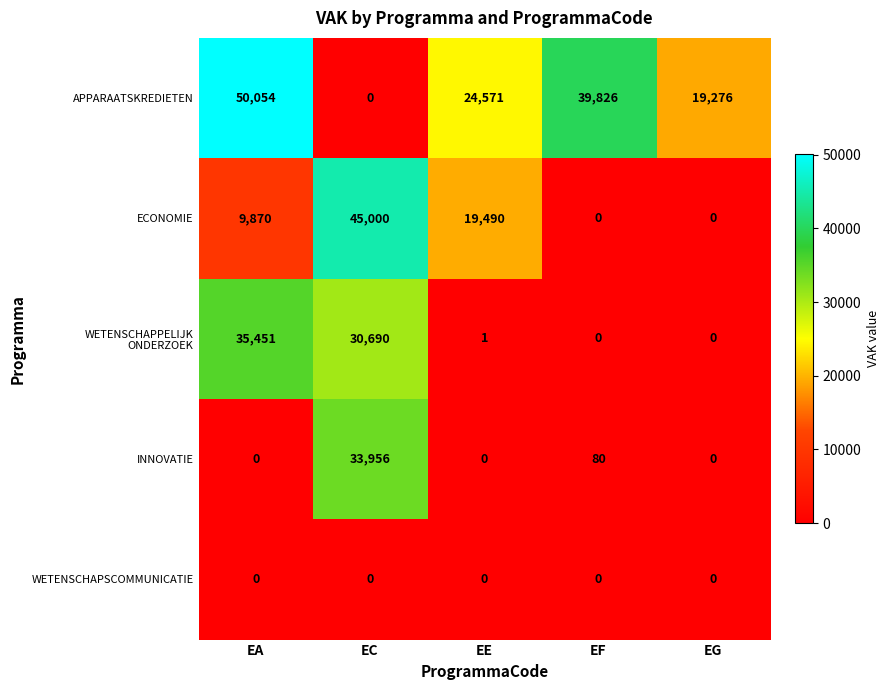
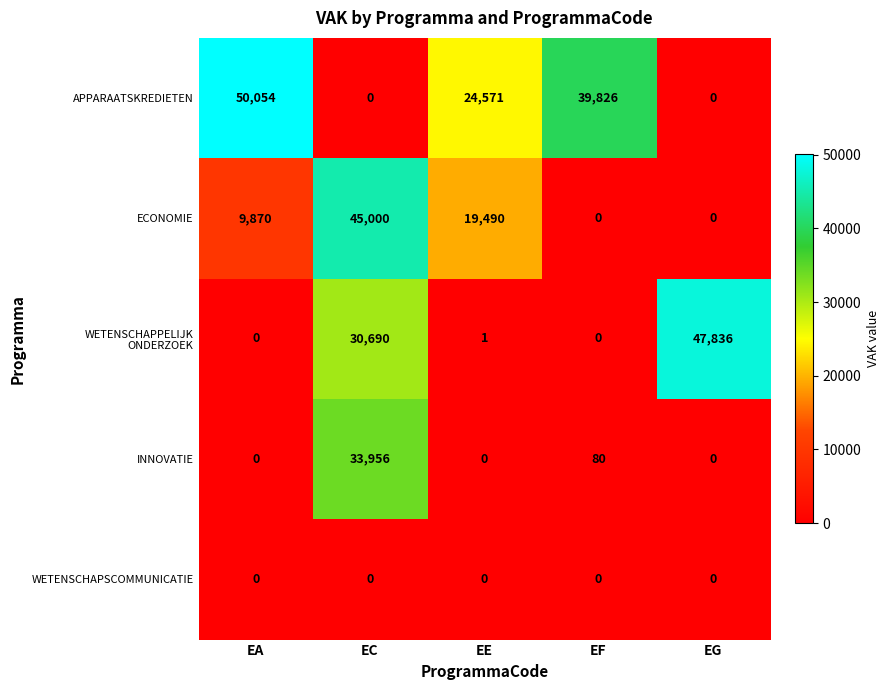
  {
    "APPARAATSKREDIETEN": {
      "EA": "50,054",
      "EC": "0",
      "EE": "24,571",
      "EF": "39,826",
-     "EG": "19,276"
+     "EG": "0"
    },
    "ECONOMIE": {
      "EA": "9,870",
      "EC": "45,000",
      "EE": "19,490",
      "EF": "0",
      "EG": "0"
    },
    "WETENSCHAPPELIJK ONDERZOEK": {
-     "EA": "35,451",
+     "EA": "0",
      "EC": "30,690",
      "EE": "1",
      "EF": "0",
-     "EG": "0"
+     "EG": "47,836"
    },
    "INNOVATIE": {
      "EA": "0",
      "EC": "33,956",
      "EE": "0",
      "EF": "80",
      "EG": "0"
    },
    "WETENSCHAPSCOMMUNICATIE": {
      "EA": "0",
      "EC": "0",
      "EE": "0",
      "EF": "0",
      "EG": "0"
    }
  }
